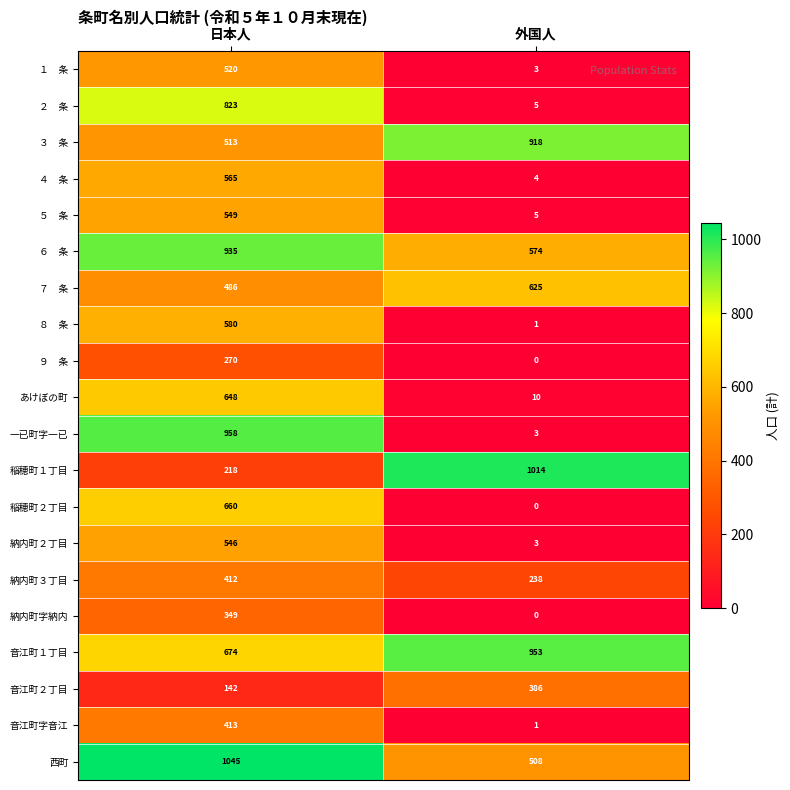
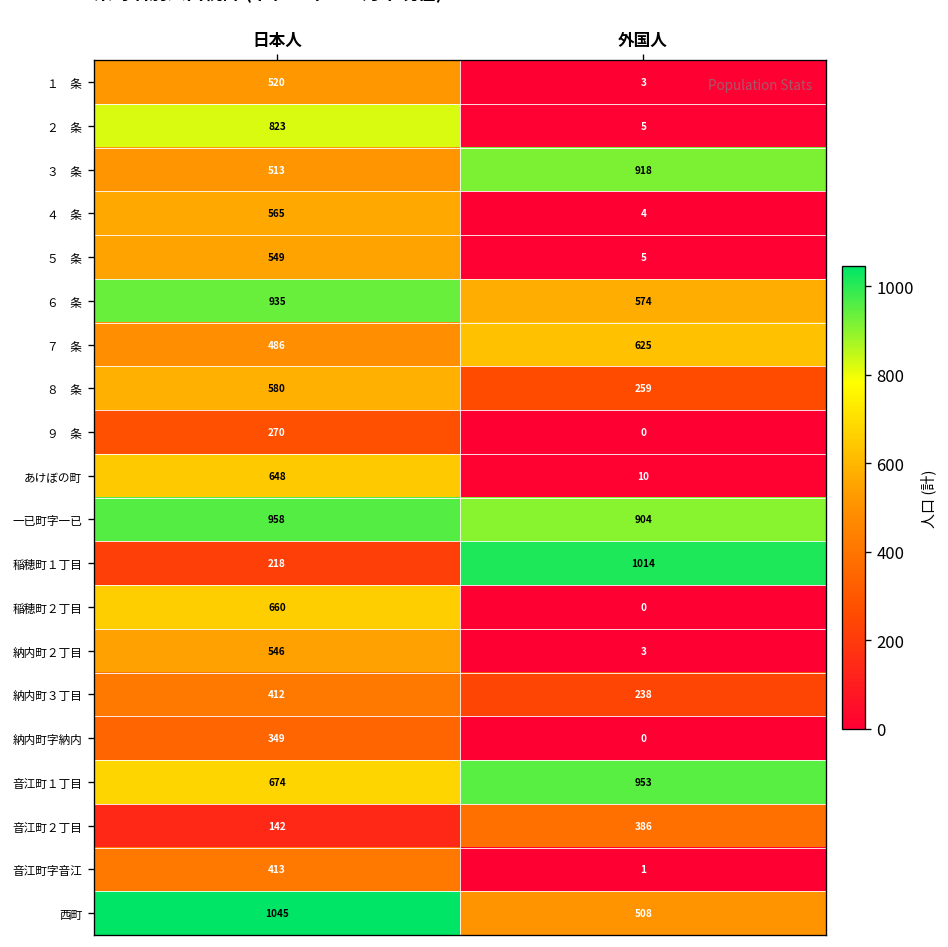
  {
    "１ 条": {
      "日本人": 520
    },
    "２ 条": {
      "日本人": 823,
      "外国人": 5
    },
    "３ 条": {
      "日本人": 513,
      "外国人": 918
    },
    "４ 条": {
      "日本人": 565,
      "外国人": 4
    },
    "５ 条": {
      "日本人": 549,
      "外国人": 5
    },
    "６ 条": {
      "日本人": 935,
      "外国人": 574
    },
    "７ 条": {
      "日本人": 486,
      "外国人": 625
    },
    "８ 条": {
      "日本人": 580,
-     "外国人": 1
+     "外国人": 259
    },
    "９ 条": {
      "日本人": 270,
      "外国人": 0
    },
    "あけぼの町": {
      "日本人": 648,
      "外国人": 10
    },
    "一已町字一已": {
      "日本人": 958,
-     "外国人": 3
+     "外国人": 904
    },
    "稲穂町１丁目": {
      "日本人": 218,
      "外国人": 1014
    },
    "稲穂町２丁目": {
      "日本人": 660,
      "外国人": 0
    },
    "納内町２丁目": {
      "日本人": 546,
      "外国人": 3
    },
    "納内町３丁目": {
      "日本人": 412,
      "外国人": 238
    },
    "納内町字納内": {
      "日本人": 349,
      "外国人": 0
    },
    "音江町１丁目": {
      "日本人": 674,
      "外国人": 953
    },
    "音江町２丁目": {
      "日本人": 142,
      "外国人": 386
    },
    "音江町字音江": {
      "日本人": 413,
      "外国人": 1
    },
    "西町": {
      "日本人": 1045,
      "外国人": 508
    }
  }
